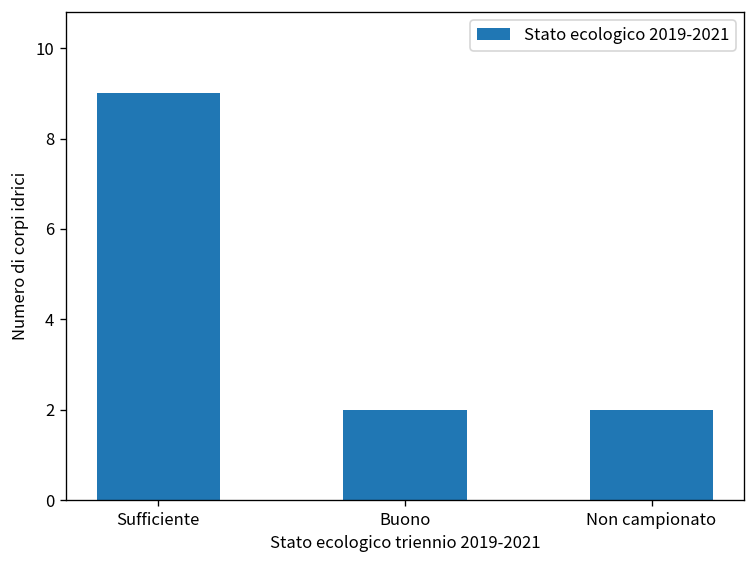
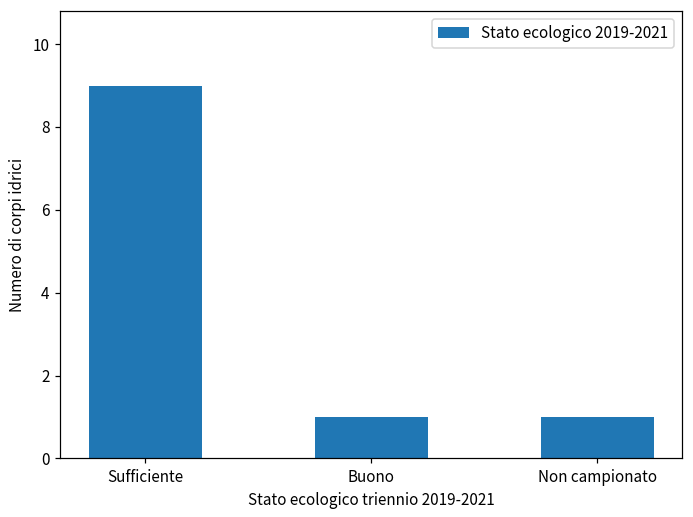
  {
    "Sufficiente": 9,
-   "Buono": 2,
-   "Non campionato": 2
+   "Buono": 1,
+   "Non campionato": 1
  }
